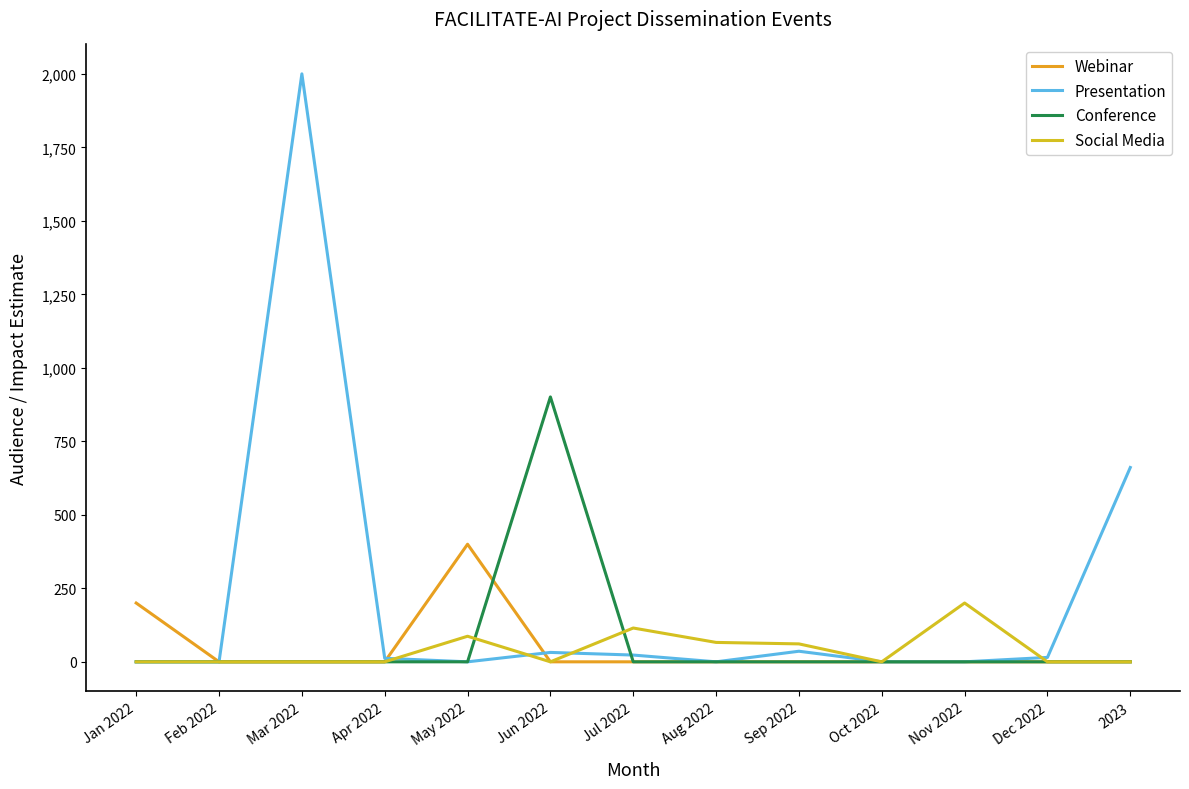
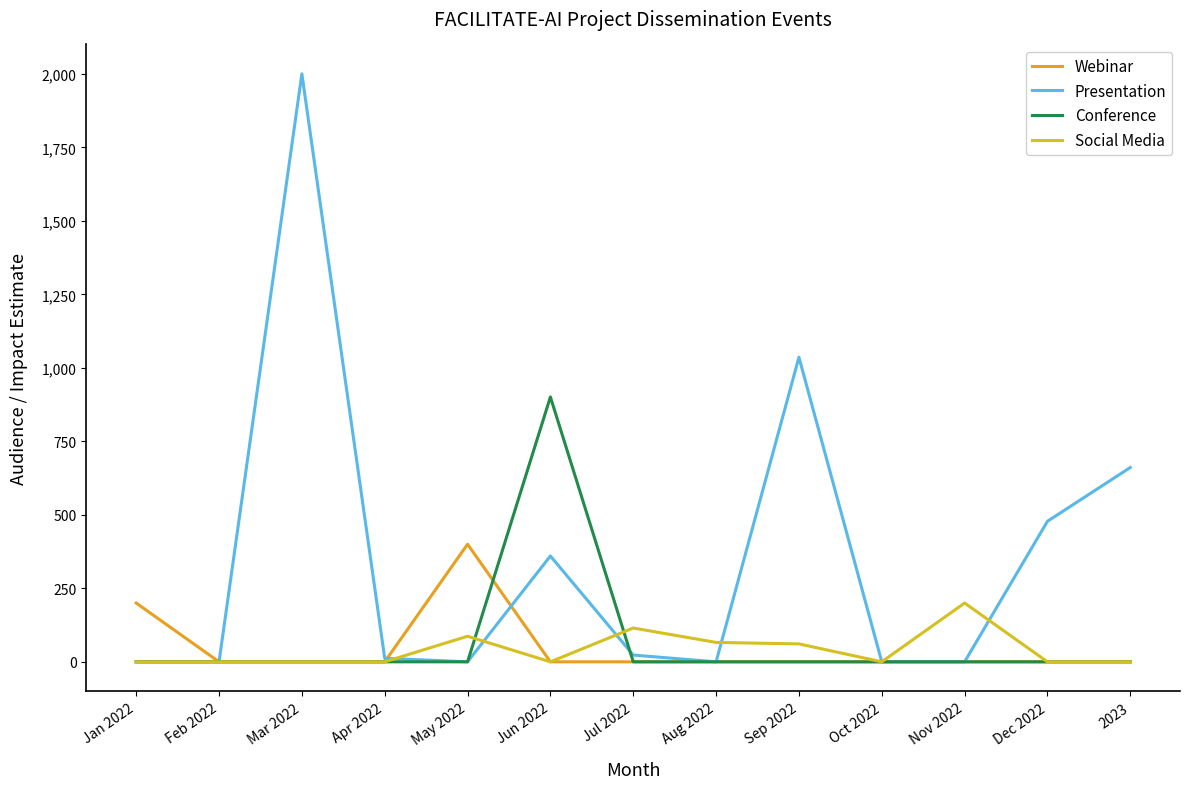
  {
    "Presentation": {
      "Mar 2022": "2,000",
      "Apr 2022": "10",
-     "Jun 2022": "30",
+     "Jun 2022": "360",
      "Jul 2022": "20",
-     "Sep 2022": "40",
-     "Dec 2022": "20",
+     "Sep 2022": "1,040",
+     "Dec 2022": "480",
      "2023": "660"
    },
    "Conference": {
      "Jun 2022": "900"
    }
  }
